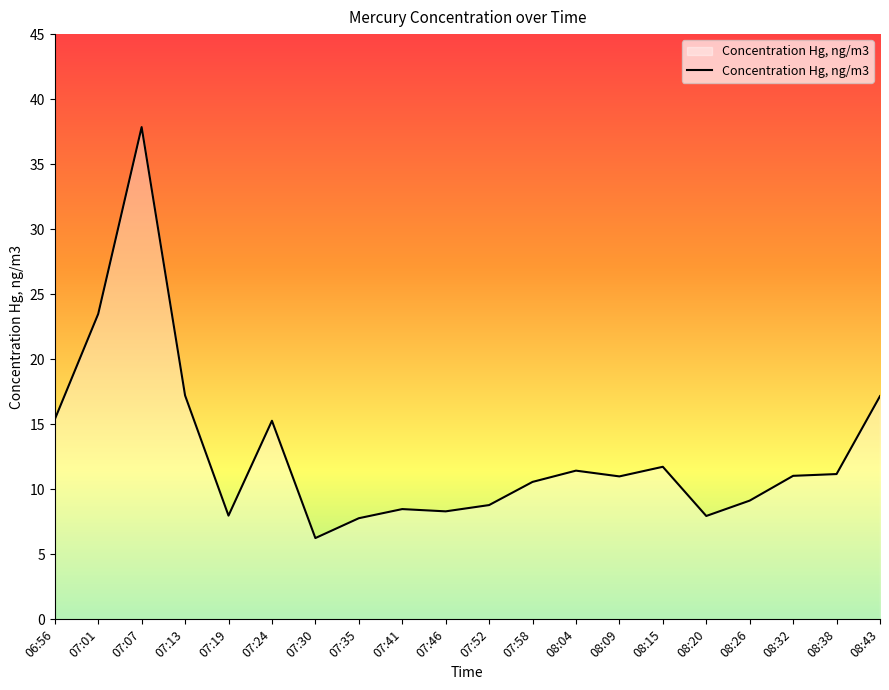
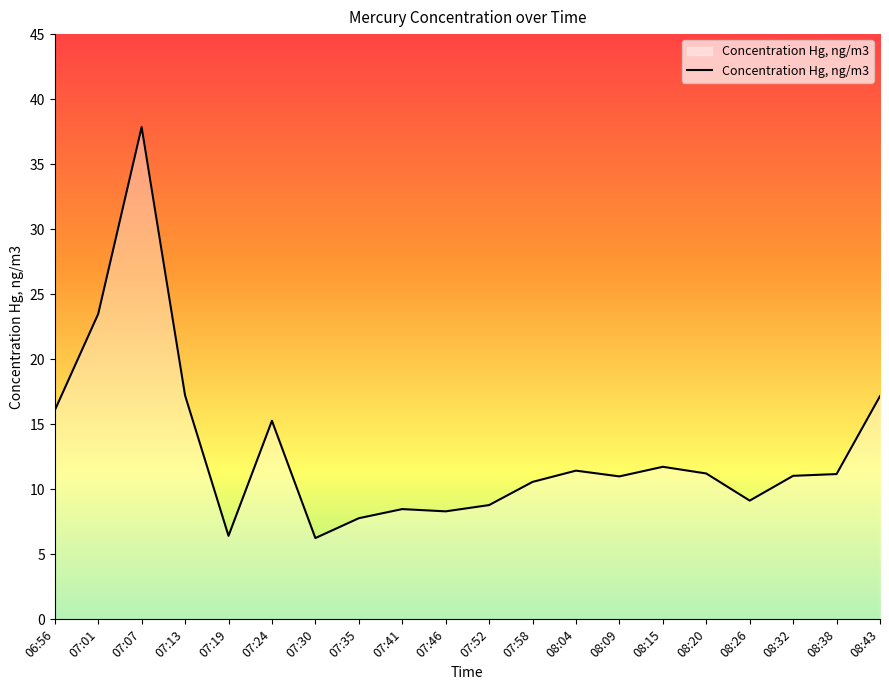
  {
-   "06:56": 15.4,
+   "06:56": 16.1,
    "07:01": 23.5,
    "07:07": 37.9,
    "07:13": 17.2,
-   "07:19": 8.0,
+   "07:19": 6.4,
    "07:24": 15.3,
    "07:30": 6.2,
    "07:35": 7.8,
    "07:41": 8.5,
    "07:46": 8.3,
    "07:52": 8.8,
    "07:58": 10.6,
    "08:04": 11.4,
    "08:09": 11.0,
    "08:15": 11.7,
-   "08:20": 7.9,
+   "08:20": 11.2,
    "08:26": 9.1,
    "08:32": 11.0,
    "08:38": 11.2,
    "08:43": 17.2
  }
